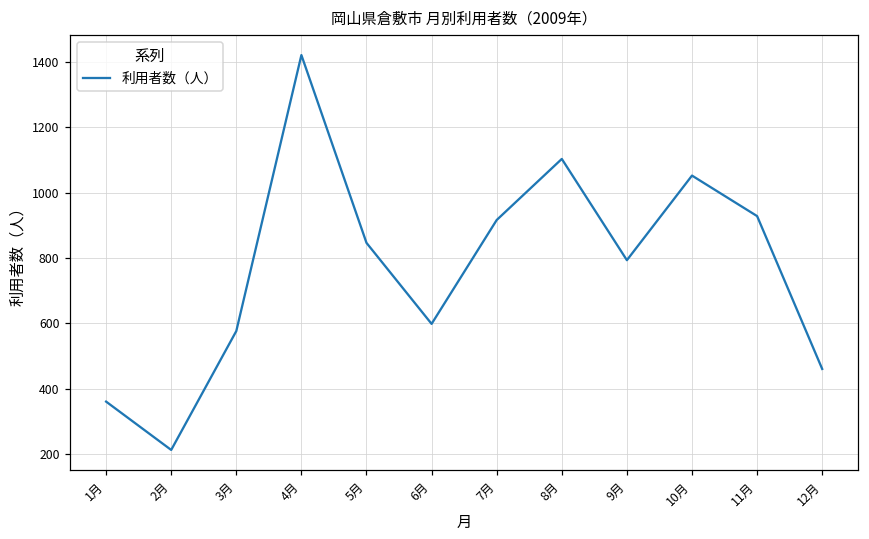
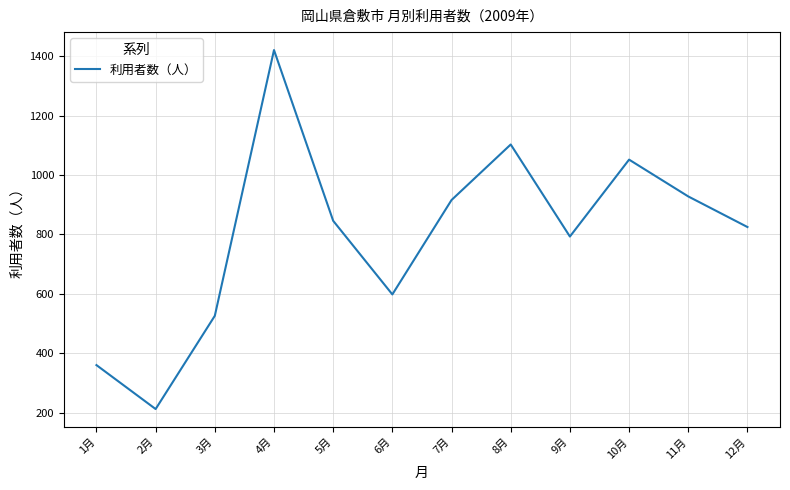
  {
    "1月": 360,
    "2月": 210,
-   "3月": 580,
+   "3月": 530,
    "4月": 1420,
    "5月": 850,
    "6月": 600,
    "7月": 920,
    "8月": 1100,
    "9月": 790,
    "10月": 1050,
    "11月": 930,
-   "12月": 460
+   "12月": 830
  }
